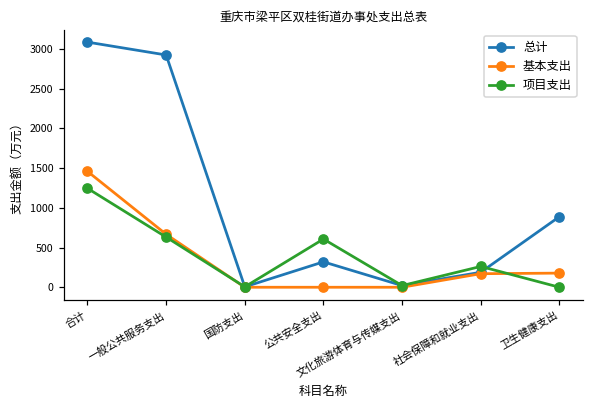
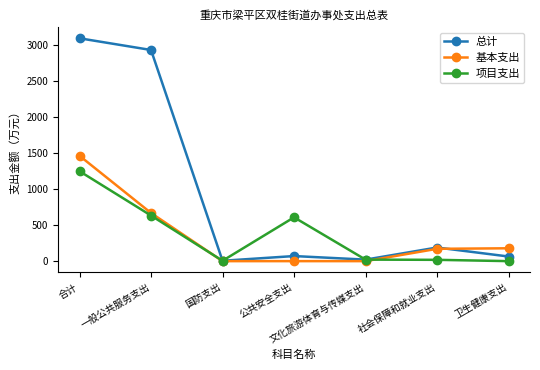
  {
    "总计": {
      "合计": 3100,
      "一般公共服务支出": 2900,
-     "公共安全支出": 300,
-     "卫生健康支出": 900
+     "公共安全支出": 100,
+     "卫生健康支出": 100
    },
    "基本支出": {
      "合计": 1500,
      "一般公共服务支出": 700,
      "公共安全支出": 0,
      "卫生健康支出": 200
    },
    "项目支出": {
      "合计": 1200,
      "一般公共服务支出": 600,
      "公共安全支出": 600,
-     "社会保障和就业支出": 300,
+     "社会保障和就业支出": 0,
      "卫生健康支出": 0
    }
  }
